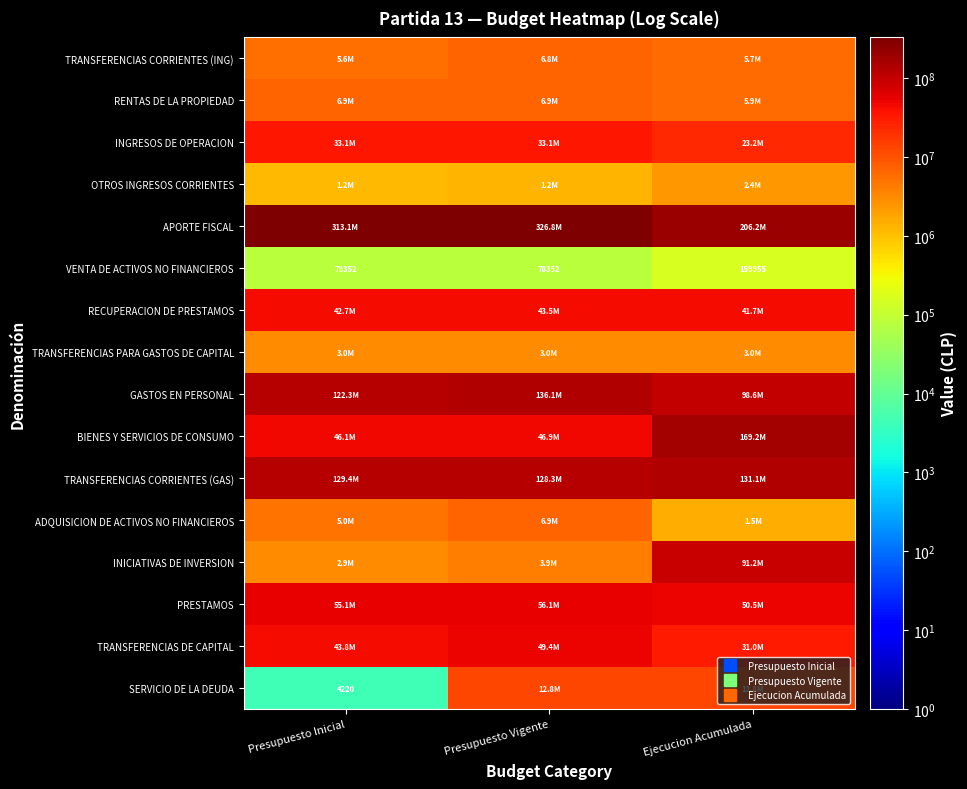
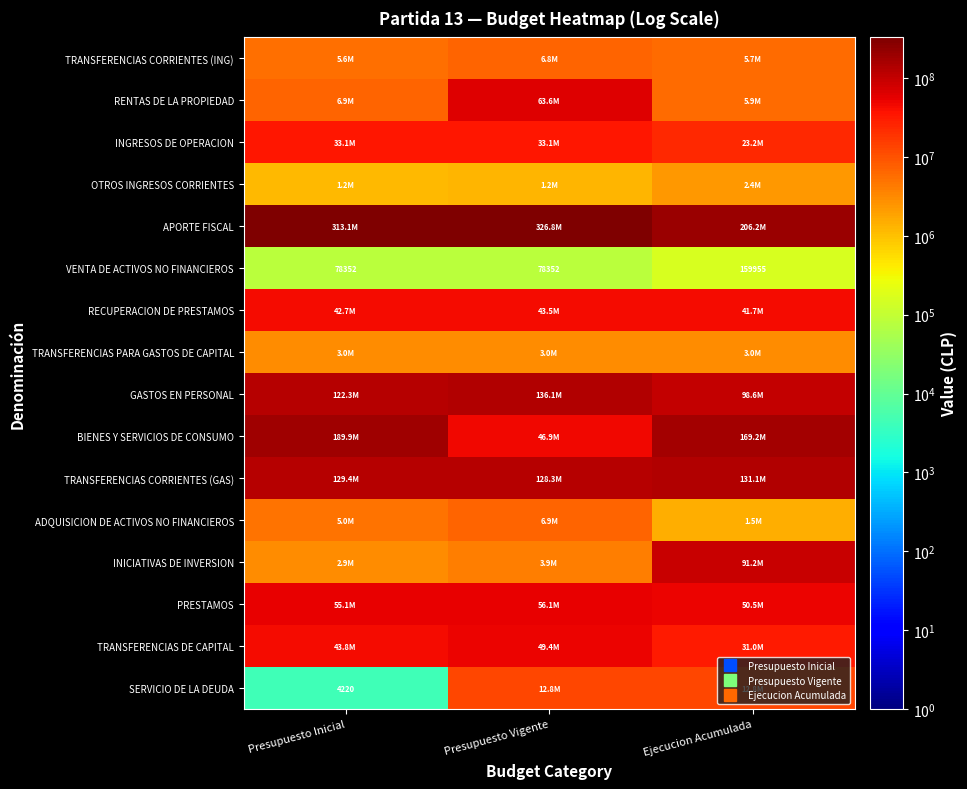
  {
    "TRANSFERENCIAS CORRIENTES (ING)": {
      "Presupuesto Inicial": "5.6M",
      "Presupuesto Vigente": "6.8M",
      "Ejecucion Acumulada": "5.7M"
    },
    "RENTAS DE LA PROPIEDAD": {
      "Presupuesto Inicial": "6.9M",
-     "Presupuesto Vigente": "6.9M",
+     "Presupuesto Vigente": "63.6M",
      "Ejecucion Acumulada": "5.9M"
    },
    "INGRESOS DE OPERACION": {
      "Presupuesto Inicial": "33.1M",
      "Presupuesto Vigente": "33.1M",
      "Ejecucion Acumulada": "23.2M"
    },
    "OTROS INGRESOS CORRIENTES": {
      "Presupuesto Inicial": "1.2M",
      "Presupuesto Vigente": "1.2M",
      "Ejecucion Acumulada": "2.4M"
    },
    "APORTE FISCAL": {
      "Presupuesto Inicial": "313.1M",
      "Presupuesto Vigente": "326.8M",
      "Ejecucion Acumulada": "206.2M"
    },
    "VENTA DE ACTIVOS NO FINANCIEROS": {
      "Presupuesto Inicial": "78352",
      "Presupuesto Vigente": "78352",
      "Ejecucion Acumulada": "159955"
    },
    "RECUPERACION DE PRESTAMOS": {
      "Presupuesto Inicial": "42.7M",
      "Presupuesto Vigente": "43.5M",
      "Ejecucion Acumulada": "41.7M"
    },
    "TRANSFERENCIAS PARA GASTOS DE CAPITAL": {
      "Presupuesto Inicial": "3.0M",
      "Presupuesto Vigente": "3.0M",
      "Ejecucion Acumulada": "3.0M"
    },
    "GASTOS EN PERSONAL": {
      "Presupuesto Inicial": "122.3M",
      "Presupuesto Vigente": "136.1M",
      "Ejecucion Acumulada": "98.6M"
    },
    "BIENES Y SERVICIOS DE CONSUMO": {
-     "Presupuesto Inicial": "46.1M",
+     "Presupuesto Inicial": "189.9M",
      "Presupuesto Vigente": "46.9M",
      "Ejecucion Acumulada": "169.2M"
    },
    "TRANSFERENCIAS CORRIENTES (GAS)": {
      "Presupuesto Inicial": "129.4M",
      "Presupuesto Vigente": "128.3M",
      "Ejecucion Acumulada": "131.1M"
    },
    "ADQUISICION DE ACTIVOS NO FINANCIEROS": {
      "Presupuesto Inicial": "5.0M",
      "Presupuesto Vigente": "6.9M",
      "Ejecucion Acumulada": "1.5M"
    },
    "INICIATIVAS DE INVERSION": {
      "Presupuesto Inicial": "2.9M",
      "Presupuesto Vigente": "3.9M",
      "Ejecucion Acumulada": "91.2M"
    },
    "PRESTAMOS": {
      "Presupuesto Inicial": "55.1M",
      "Presupuesto Vigente": "56.1M",
      "Ejecucion Acumulada": "50.5M"
    },
    "TRANSFERENCIAS DE CAPITAL": {
      "Presupuesto Inicial": "43.8M",
      "Presupuesto Vigente": "49.4M",
      "Ejecucion Acumulada": "31.0M"
    },
    "SERVICIO DE LA DEUDA": {
      "Presupuesto Inicial": "4220",
      "Presupuesto Vigente": "12.8M"
    }
  }
